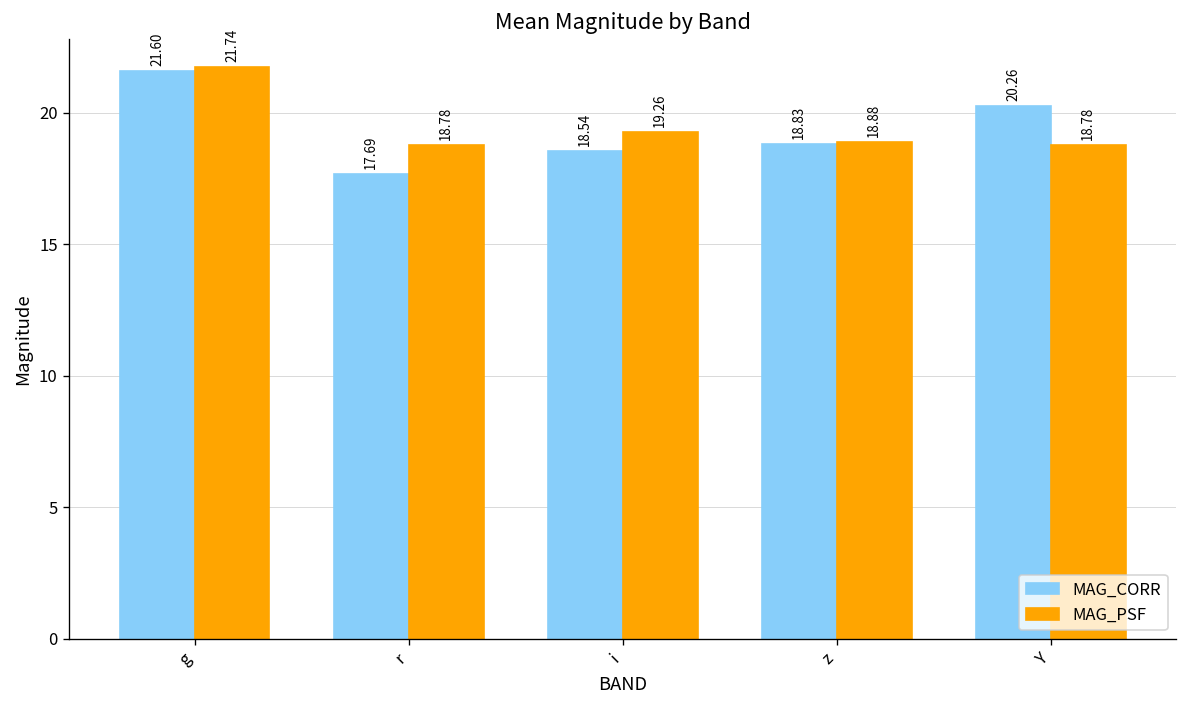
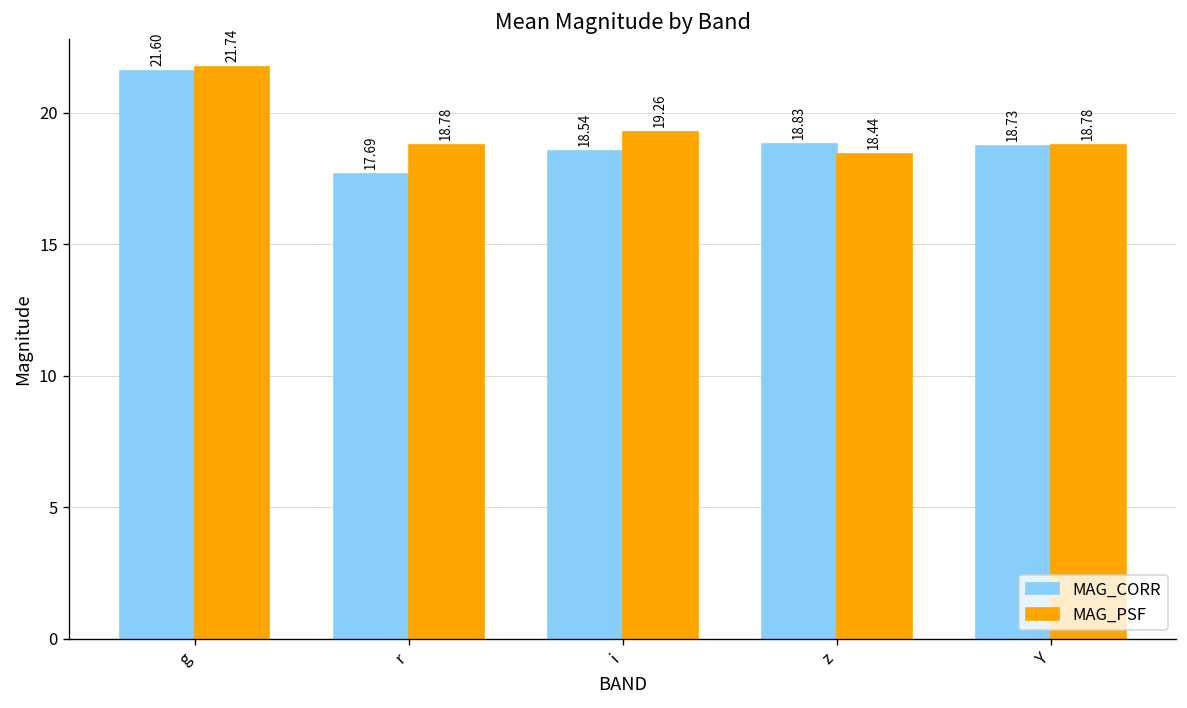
  {
    "MAG_CORR": {
      "g": 21.60,
      "r": 17.69,
      "i": 18.54,
      "z": 18.83,
-     "Y": 20.26
+     "Y": 18.73
    },
    "MAG_PSF": {
      "g": 21.74,
      "r": 18.78,
      "i": 19.26,
-     "z": 18.88,
+     "z": 18.44,
      "Y": 18.78
    }
  }
